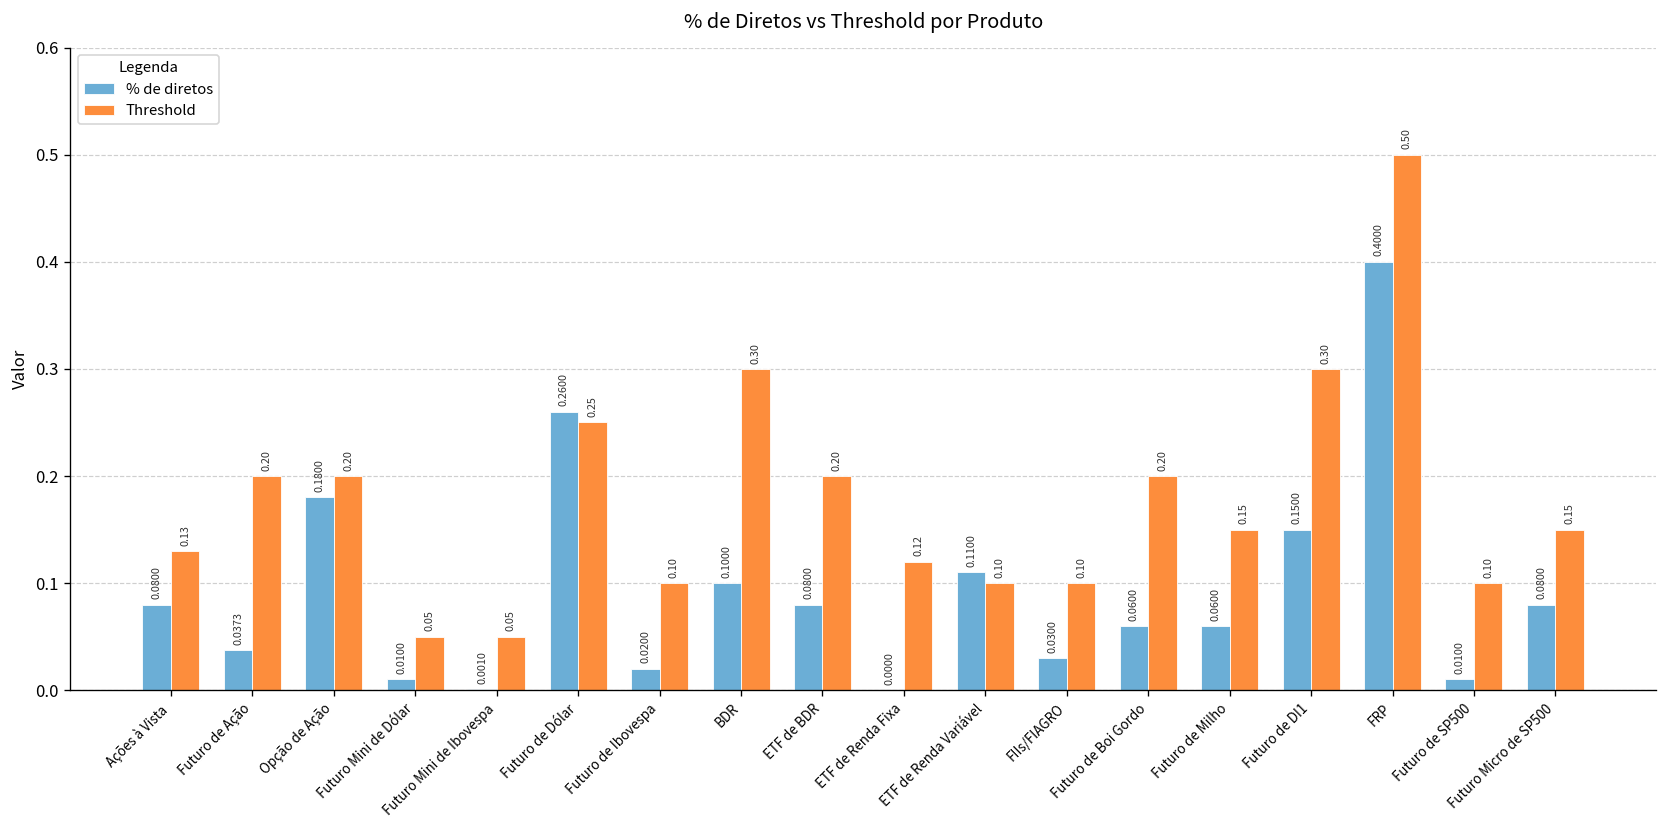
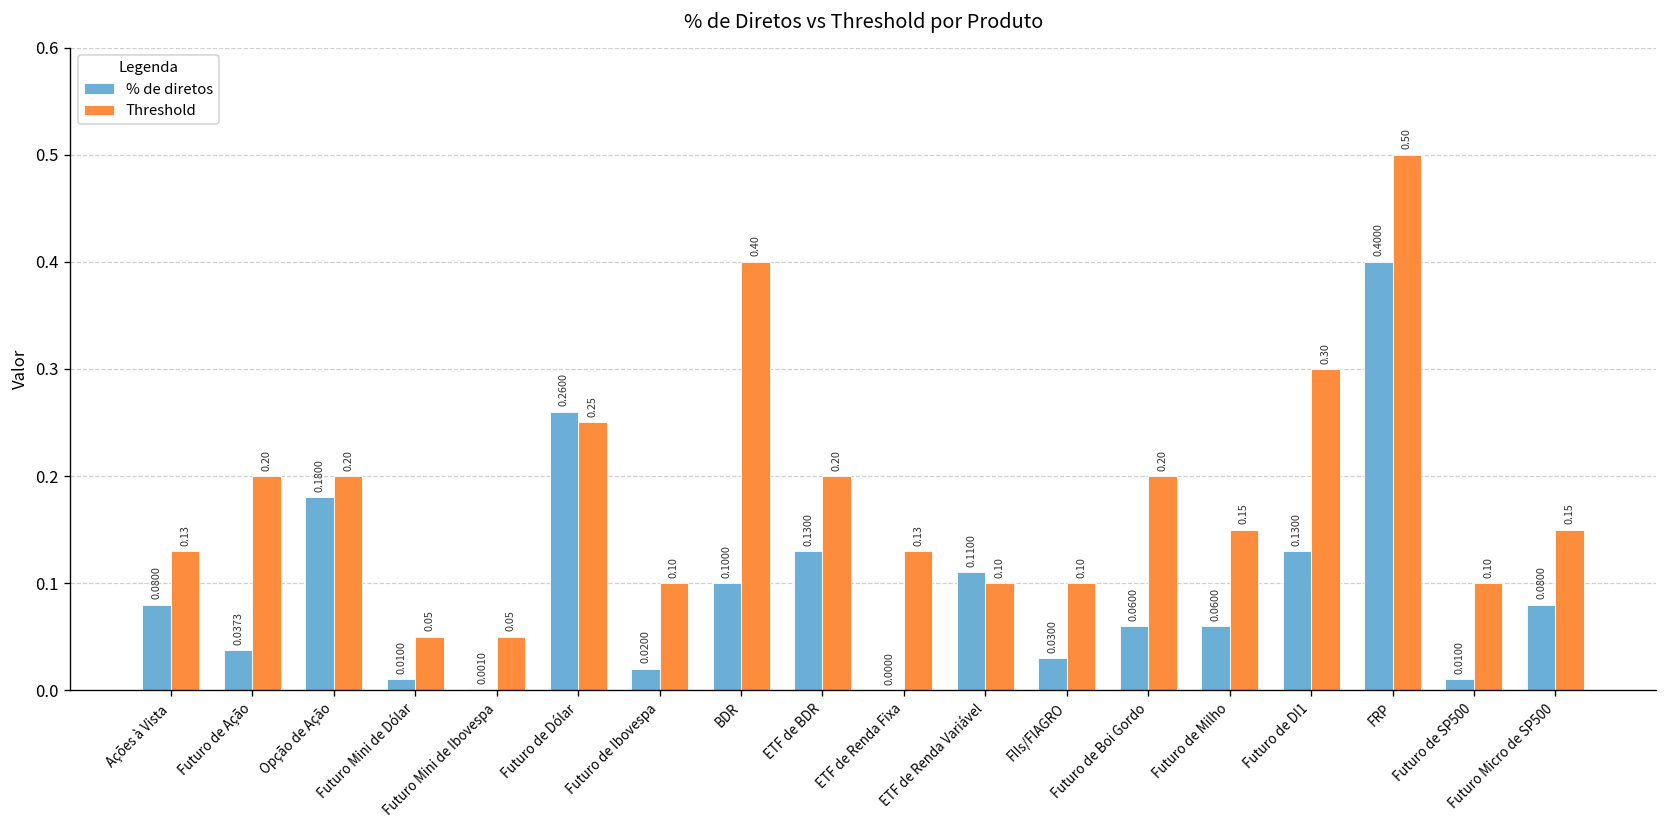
  {
    "% de diretos": {
      "Ações à Vista": 0.0800,
      "Futuro de Ação": 0.0373,
      "Opção de Ação": 0.1800,
      "Futuro Mini de Dólar": 0.0100,
      "Futuro Mini de Ibovespa": 0.0010,
      "Futuro de Dólar": 0.2600,
      "Futuro de Ibovespa": 0.0200,
      "BDR": 0.1000,
-     "ETF de BDR": 0.0800,
+     "ETF de BDR": 0.1300,
      "ETF de Renda Fixa": 0.0000,
      "ETF de Renda Variável": 0.1100,
      "FIIs/FIAGRO": 0.0300,
      "Futuro de Boi Gordo": 0.0600,
      "Futuro de Milho": 0.0600,
-     "Futuro de DI1": 0.1500,
+     "Futuro de DI1": 0.1300,
      "FRP": 0.4000,
      "Futuro de SP500": 0.0100,
      "Futuro Micro de SP500": 0.0800
    },
    "Threshold": {
      "Ações à Vista": 0.13,
      "Futuro de Ação": 0.20,
      "Opção de Ação": 0.20,
      "Futuro Mini de Dólar": 0.05,
      "Futuro Mini de Ibovespa": 0.05,
      "Futuro de Dólar": 0.25,
      "Futuro de Ibovespa": 0.10,
-     "BDR": 0.30,
+     "BDR": 0.40,
      "ETF de BDR": 0.20,
-     "ETF de Renda Fixa": 0.12,
+     "ETF de Renda Fixa": 0.13,
      "ETF de Renda Variável": 0.10,
      "FIIs/FIAGRO": 0.10,
      "Futuro de Boi Gordo": 0.20,
      "Futuro de Milho": 0.15,
      "Futuro de DI1": 0.30,
      "FRP": 0.50,
      "Futuro de SP500": 0.10,
      "Futuro Micro de SP500": 0.15
    }
  }
